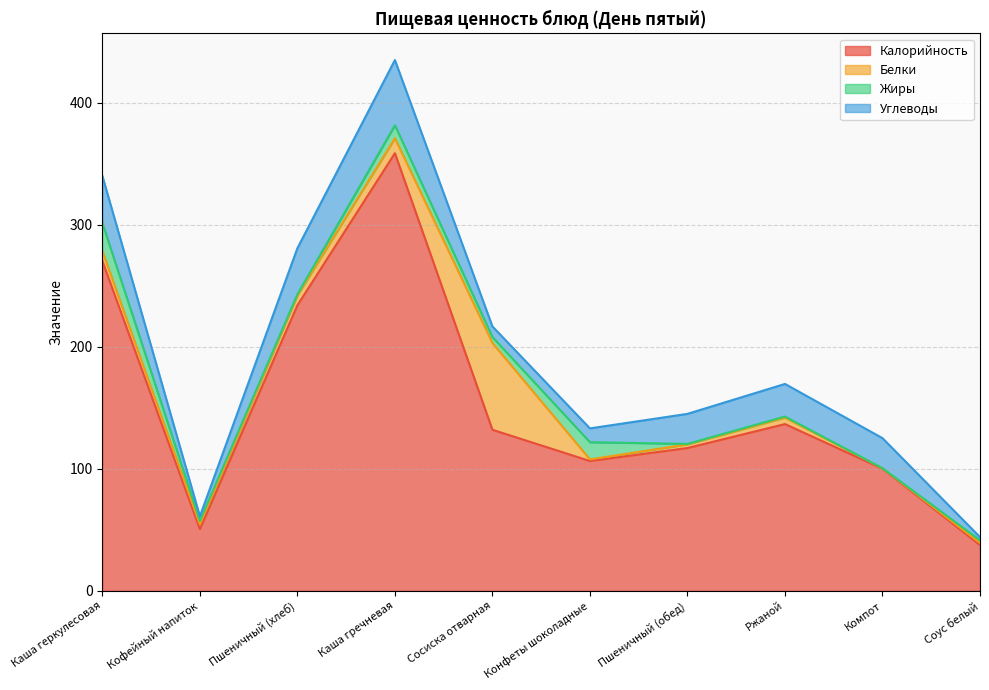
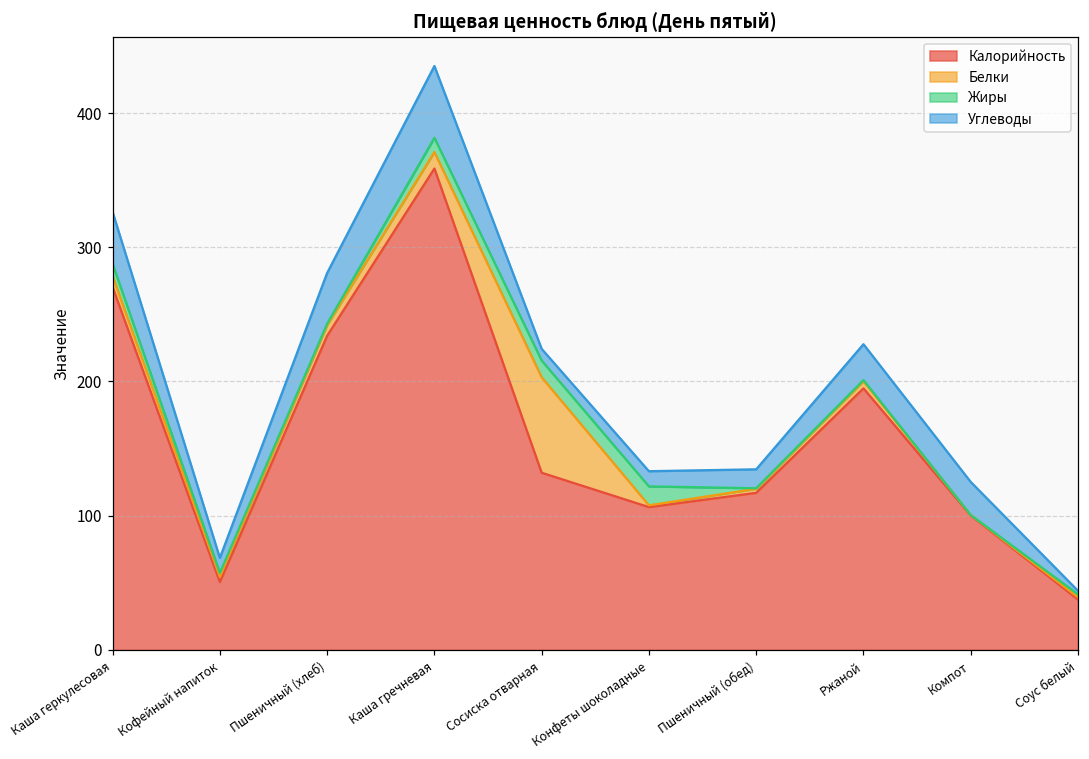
  {
    "Калорийность": {
      "Каша геркулесовая": 270,
      "Кофейный напиток": 51,
      "Пшеничный (хлеб)": 234,
      "Каша гречневая": 359,
      "Сосиска отварная": 132,
      "Пшеничный (обед)": 117,
-     "Ржаной": 137
+     "Ржаной": 195
    },
    "Белки": {
      "Каша геркулесовая": 8,
      "Кофейный напиток": 4,
      "Каша гречневая": 12,
      "Сосиска отварная": 71
    },
    "Жиры": {
-     "Каша геркулесовая": 23,
+     "Каша геркулесовая": 9,
      "Кофейный напиток": 3,
      "Каша гречневая": 11,
-     "Сосиска отварная": 5,
+     "Сосиска отварная": 12,
      "Конфеты шоколадные": 14,
      "Соус белый": 2
    },
    "Углеводы": {
      "Каша геркулесовая": 39,
-     "Кофейный напиток": 4,
+     "Кофейный напиток": 11,
      "Пшеничный (хлеб)": 38,
      "Каша гречневая": 53,
      "Сосиска отварная": 9,
      "Конфеты шоколадные": 11,
-     "Пшеничный (обед)": 25,
+     "Пшеничный (обед)": 14,
      "Ржаной": 27,
      "Компот": 25,
      "Соус белый": 3
    }
  }
